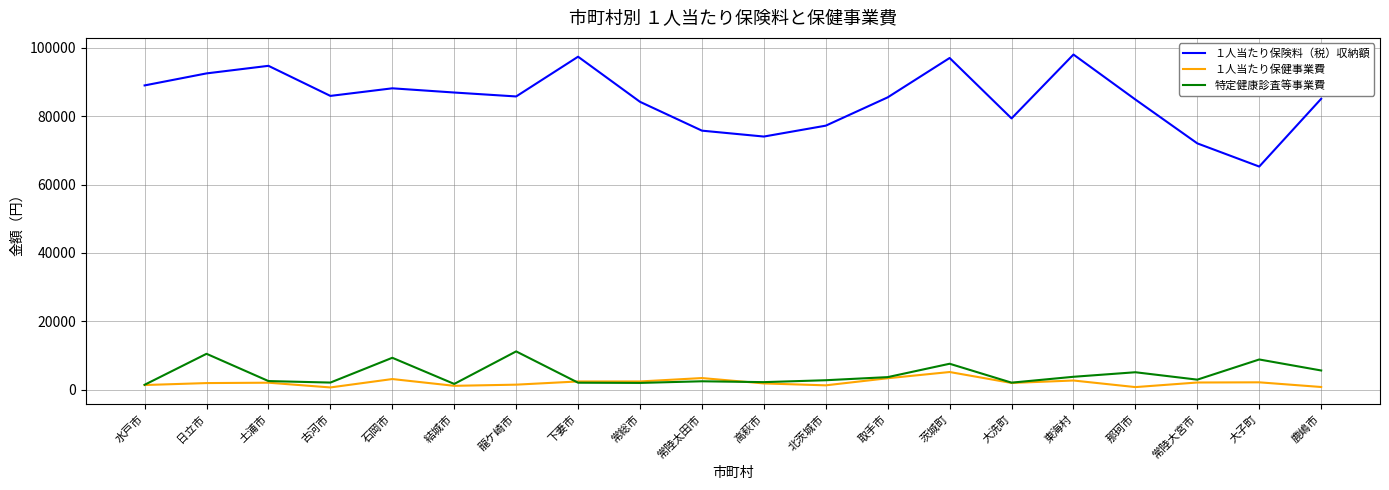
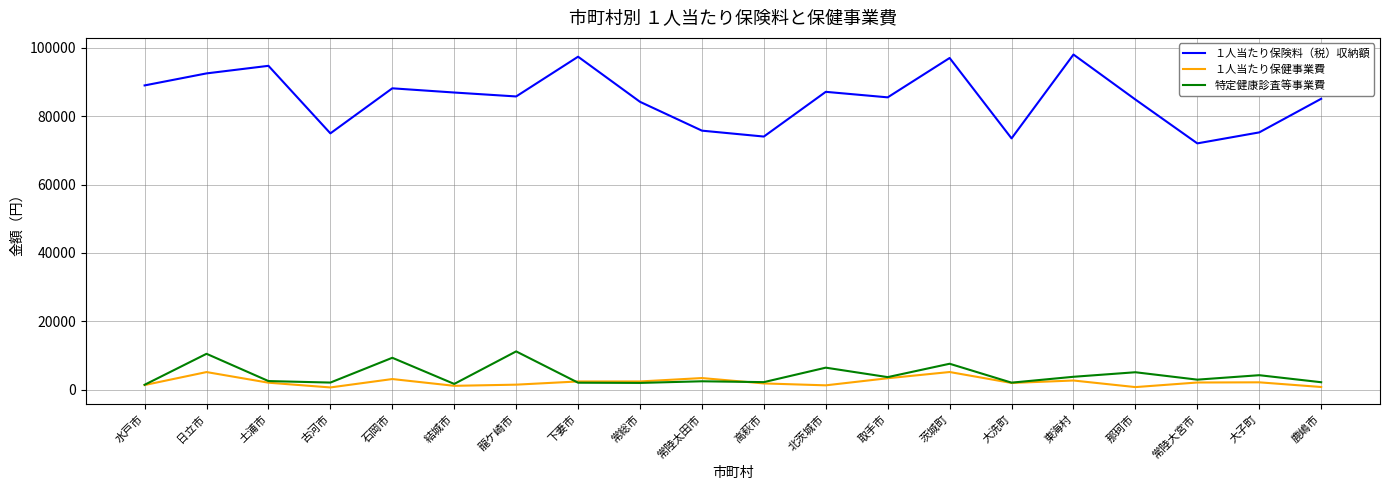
  {
    "１人当たり保険料（税）収納額": {
      "水戸市": 89000,
      "日立市": 93000,
      "土浦市": 95000,
-     "古河市": 86000,
+     "古河市": 75000,
      "石岡市": 88000,
      "結城市": 87000,
      "龍ケ崎市": 86000,
      "下妻市": 97000,
      "常総市": 84000,
      "常陸太田市": 76000,
      "高萩市": 74000,
-     "北茨城市": 77000,
+     "北茨城市": 87000,
      "取手市": 86000,
      "茨城町": 97000,
-     "大洗町": 79000,
+     "大洗町": 74000,
      "東海村": 98000,
      "那珂市": 85000,
      "常陸大宮市": 72000,
-     "大子町": 65000,
+     "大子町": 75000,
      "鹿嶋市": 85000
    },
    "１人当たり保健事業費": {
-     "日立市": 2000,
+     "日立市": 5000,
      "古河市": 1000,
      "石岡市": 3000,
      "龍ケ崎市": 1000,
      "常陸太田市": 3000,
      "北茨城市": 1000,
      "茨城町": 5000,
      "東海村": 3000,
      "那珂市": 1000,
      "常陸大宮市": 2000,
      "大子町": 2000,
      "鹿嶋市": 1000
    },
    "特定健康診査等事業費": {
      "日立市": 10000,
      "古河市": 2000,
      "石岡市": 9000,
      "龍ケ崎市": 11000,
      "常陸太田市": 2000,
-     "北茨城市": 3000,
+     "北茨城市": 6000,
      "茨城町": 8000,
      "東海村": 4000,
      "那珂市": 5000,
      "常陸大宮市": 3000,
-     "大子町": 9000,
-     "鹿嶋市": 6000
+     "大子町": 4000,
+     "鹿嶋市": 2000
    }
  }
